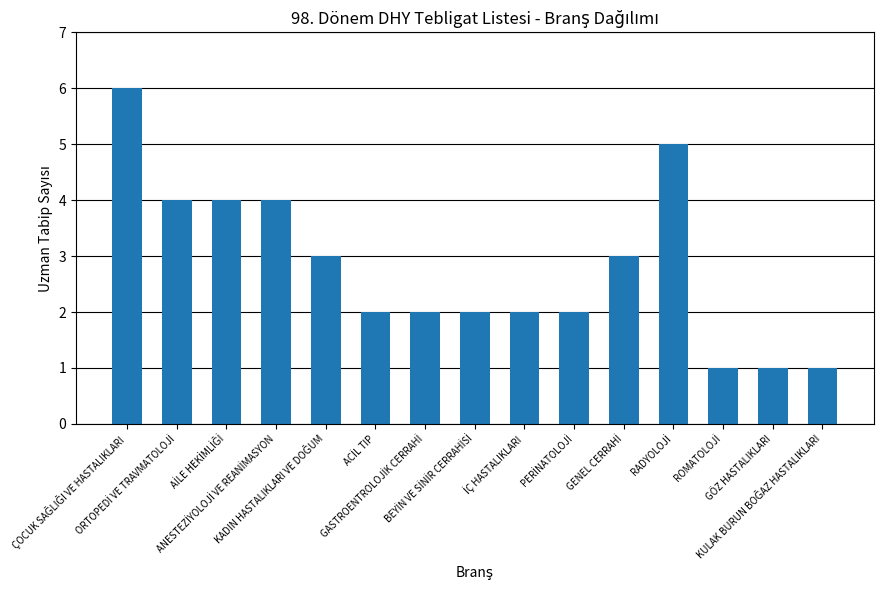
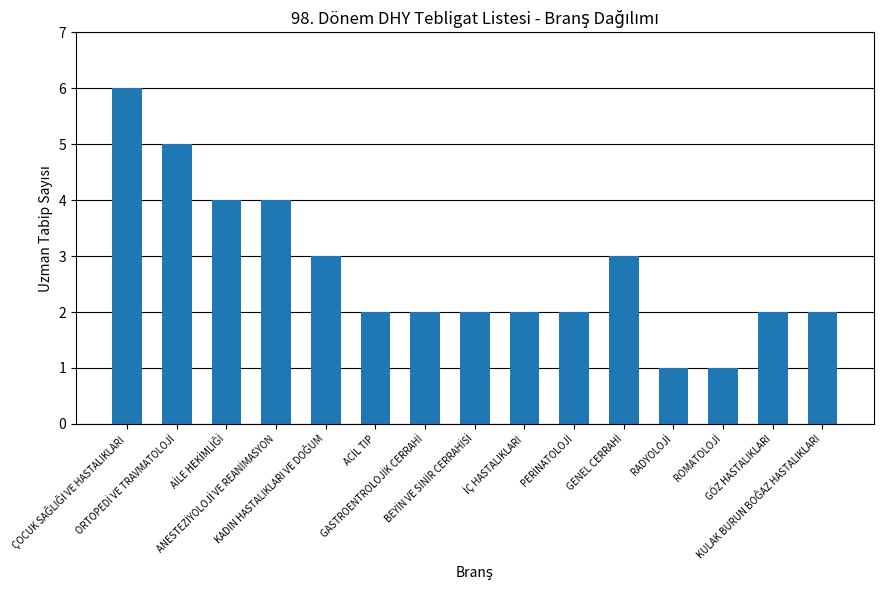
  {
    "ÇOCUK SAĞLIĞI VE HASTALIKLARI": 6,
-   "ORTOPEDİ VE TRAVMATOLOJİ": 4,
+   "ORTOPEDİ VE TRAVMATOLOJİ": 5,
    "AİLE HEKİMLİĞİ": 4,
    "ANESTEZİYOLOJİ VE REANİMASYON": 4,
    "KADIN HASTALIKLARI VE DOĞUM": 3,
    "ACİL TIP": 2,
    "GASTROENTROLOJİK CERRAHİ": 2,
    "BEYİN VE SİNİR CERRAHİSİ": 2,
    "İÇ HASTALIKLARI": 2,
    "PERİNATOLOJİ": 2,
    "GENEL CERRAHİ": 3,
-   "RADYOLOJİ": 5,
+   "RADYOLOJİ": 1,
    "ROMATOLOJİ": 1,
-   "GÖZ HASTALIKLARI": 1,
-   "KULAK BURUN BOĞAZ HASTALIKLARI": 1
+   "GÖZ HASTALIKLARI": 2,
+   "KULAK BURUN BOĞAZ HASTALIKLARI": 2
  }
